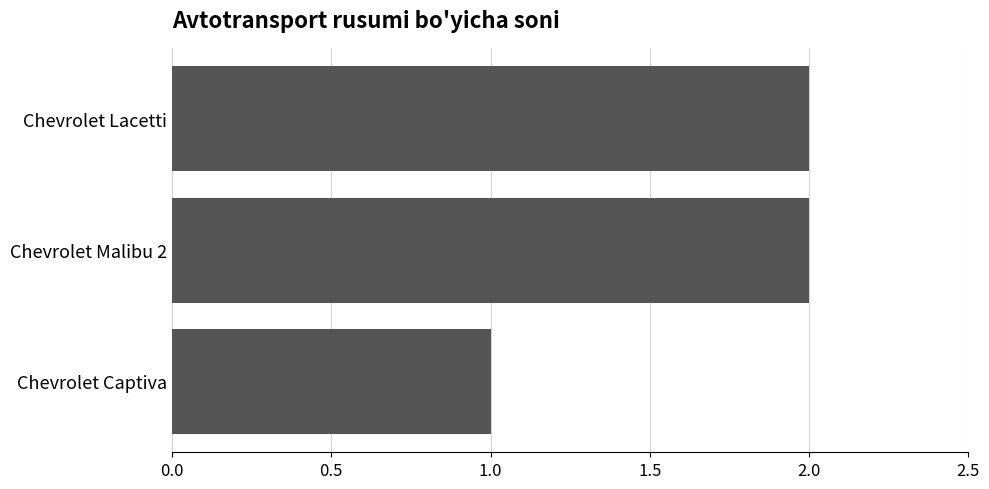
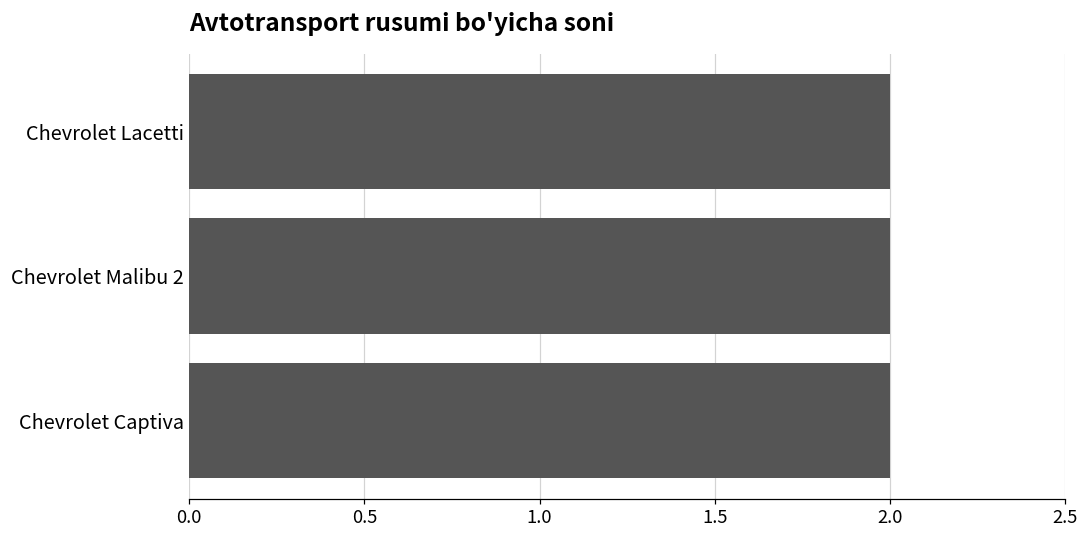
  {
    "Chevrolet Lacetti": 2,
    "Chevrolet Malibu 2": 2,
-   "Chevrolet Captiva": 1
+   "Chevrolet Captiva": 2
  }
